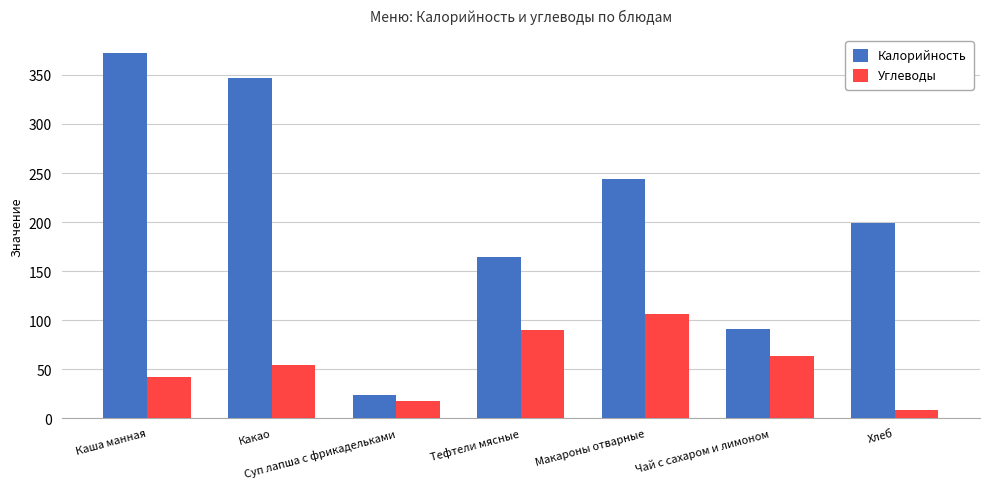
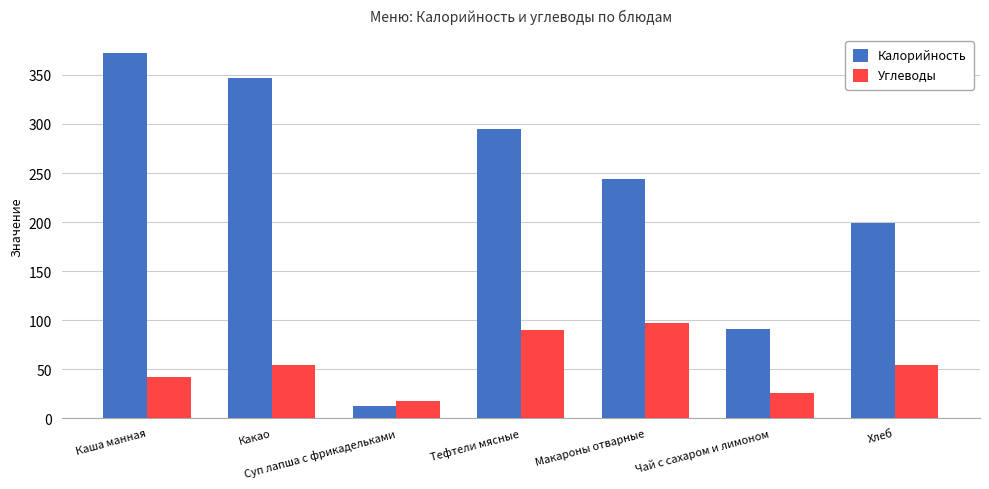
  {
    "Калорийность": {
      "Каша манная": 370,
      "Какао": 350,
-     "Суп лапша с фрикадельками": 20,
-     "Тефтели мясные": 160,
+     "Суп лапша с фрикадельками": 10,
+     "Тефтели мясные": 300,
      "Макароны отварные": 240,
      "Чай с сахаром и лимоном": 90,
      "Хлеб": 200
    },
    "Углеводы": {
      "Каша манная": 40,
      "Какао": 50,
      "Суп лапша с фрикадельками": 20,
      "Тефтели мясные": 90,
-     "Макароны отварные": 110,
-     "Чай с сахаром и лимоном": 60,
-     "Хлеб": 10
+     "Макароны отварные": 100,
+     "Чай с сахаром и лимоном": 30,
+     "Хлеб": 50
    }
  }
